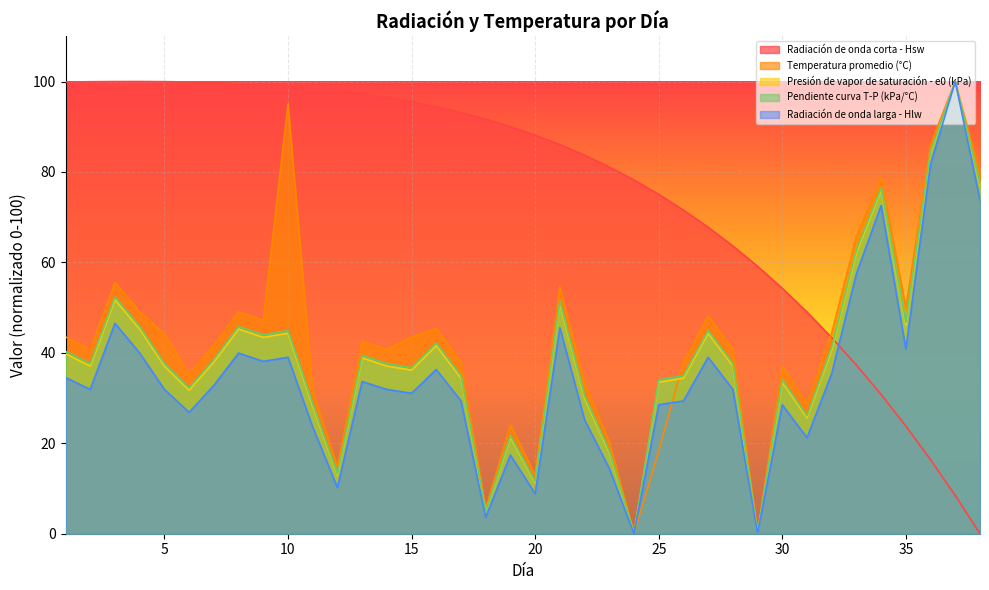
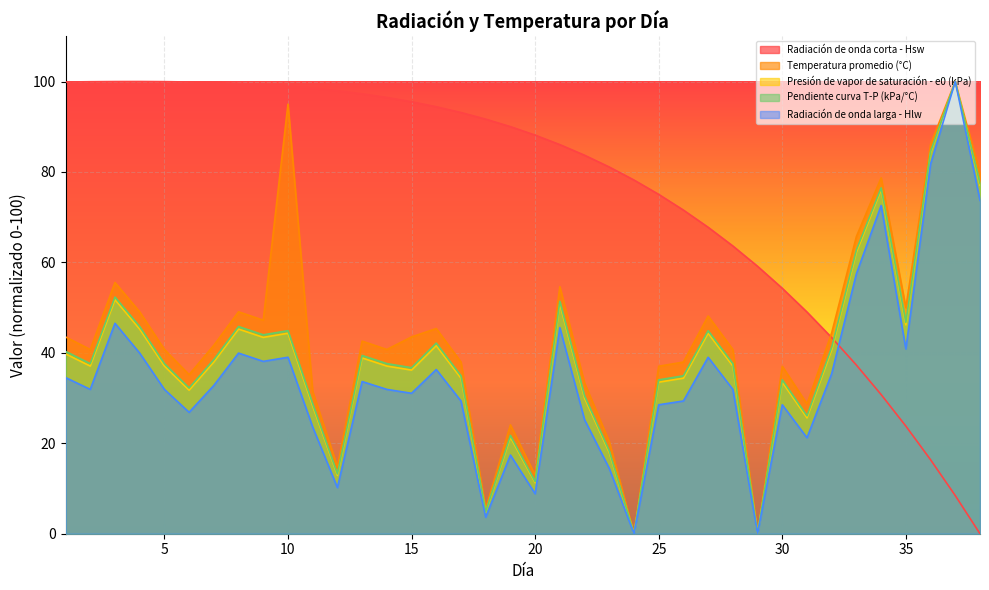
  {
    "Radiación de onda corta - Hsw": {
      "5": 100,
      "10": 99,
      "15": 96,
      "20": 88,
      "25": 75,
      "30": 54,
      "35": 24
    },
    "Temperatura promedio (°C)": {
-     "5": 44,
+     "5": 41,
      "10": 95,
      "15": 44,
      "20": 13,
-     "25": 18,
+     "25": 37,
      "30": 37,
      "35": 50
    },
    "Presión de vapor de saturación - e0 (kPa)": {
      "10": 44,
      "35": 46
    },
    "Pendiente curva T-P (kPa/°C)": {
      "10": 45,
      "35": 47
    },
    "Radiación de onda larga - Hlw": {
      "5": 32,
      "10": 39,
      "15": 31,
      "20": 9,
      "25": 29,
      "30": 29,
      "35": 41
    }
  }
